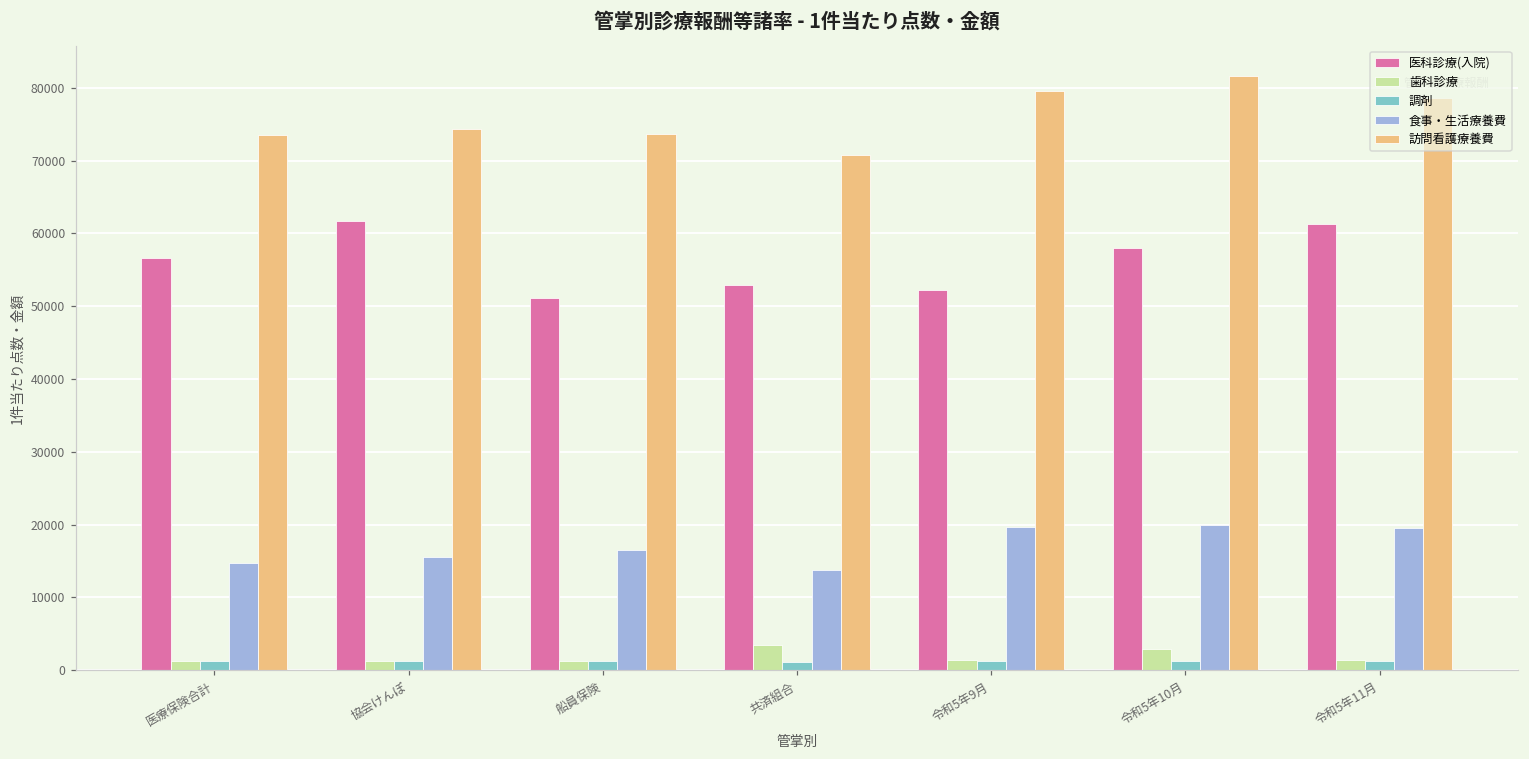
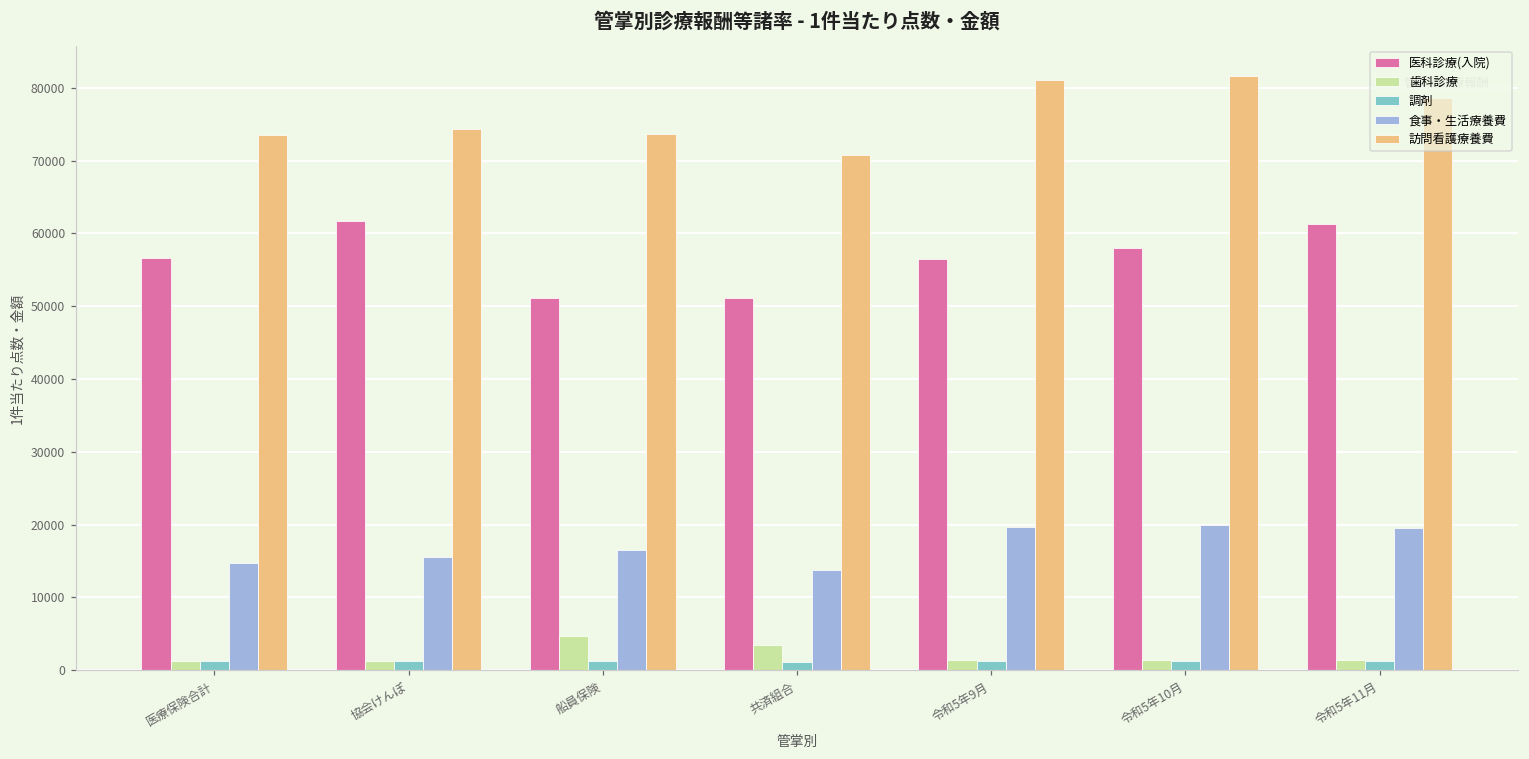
  {
    "医科診療(入院)": {
      "医療保険合計": 57000,
      "協会けんぽ": 62000,
      "船員保険": 51000,
-     "共済組合": 53000,
-     "令和5年9月": 52000,
+     "共済組合": 51000,
+     "令和5年9月": 56000,
      "令和5年10月": 58000,
      "令和5年11月": 61000
    },
    "歯科診療": {
      "医療保険合計": 1000,
      "協会けんぽ": 1000,
-     "船員保険": 1000,
+     "船員保険": 5000,
      "共済組合": 3000,
      "令和5年9月": 1000,
-     "令和5年10月": 3000,
+     "令和5年10月": 1000,
      "令和5年11月": 1000
    },
    "訪問看護療養費": {
      "医療保険合計": 73000,
      "協会けんぽ": 74000,
      "船員保険": 74000,
      "共済組合": 71000,
-     "令和5年9月": 80000,
+     "令和5年9月": 81000,
      "令和5年10月": 82000
    }
  }
